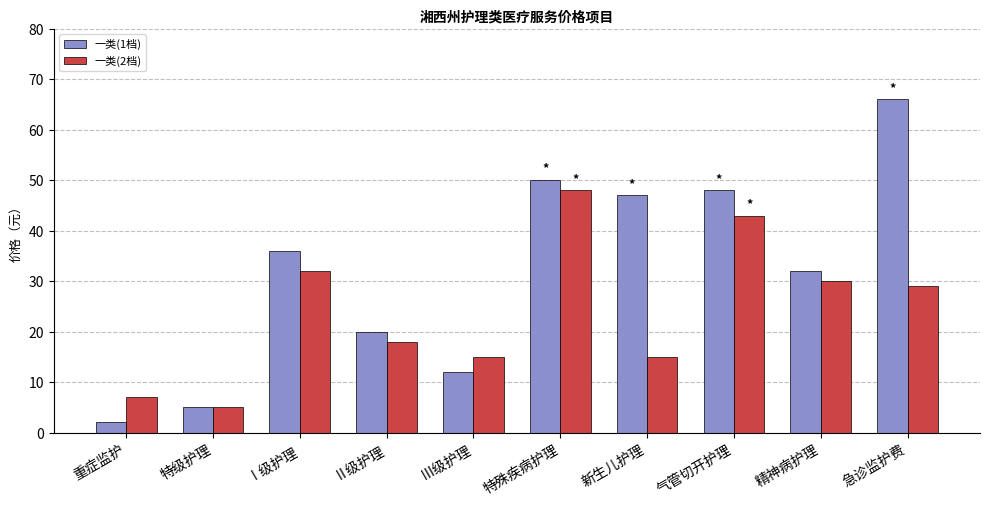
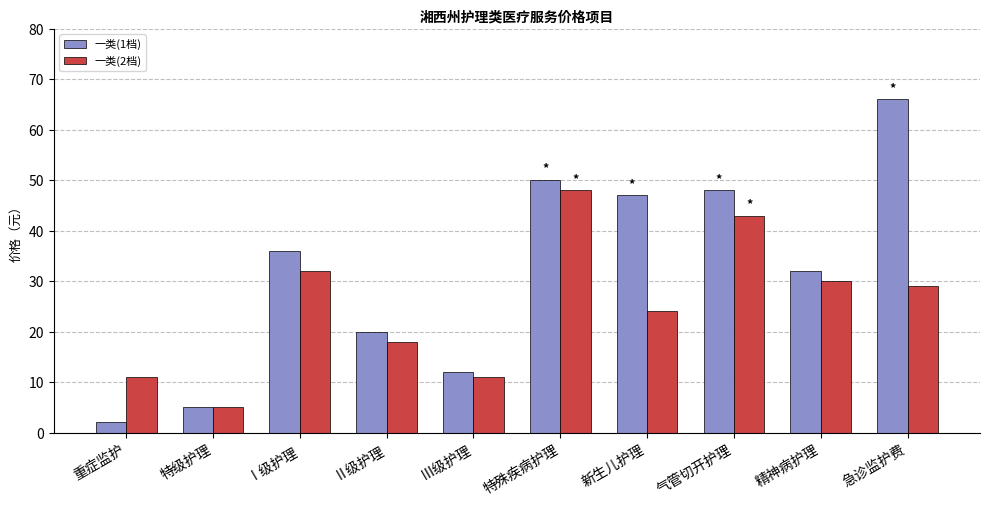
  {
    "一类(1档)": {
      "重症监护": 2,
      "特级护理": 5,
      "Ⅰ级护理": 36,
      "Ⅱ级护理": 20,
      "Ⅲ级护理": 12,
      "特殊疾病护理": 50,
      "新生儿护理": 47,
      "气管切开护理": 48,
      "精神病护理": 32,
      "急诊监护费": 66
    },
    "一类(2档)": {
-     "重症监护": 7,
+     "重症监护": 11,
      "特级护理": 5,
      "Ⅰ级护理": 32,
      "Ⅱ级护理": 18,
-     "Ⅲ级护理": 15,
+     "Ⅲ级护理": 11,
      "特殊疾病护理": 48,
-     "新生儿护理": 15,
+     "新生儿护理": 24,
      "气管切开护理": 43,
      "精神病护理": 30,
      "急诊监护费": 29
    }
  }
